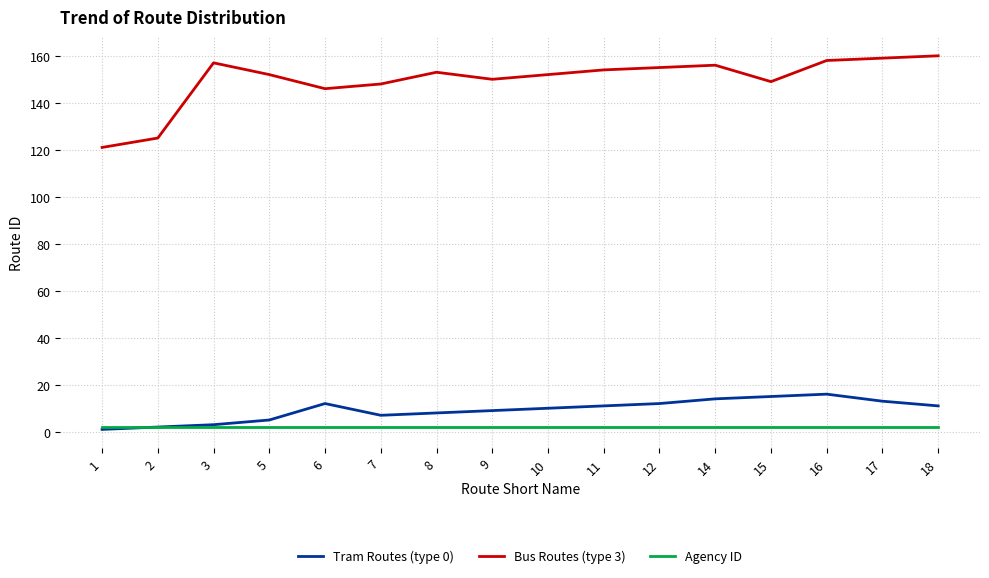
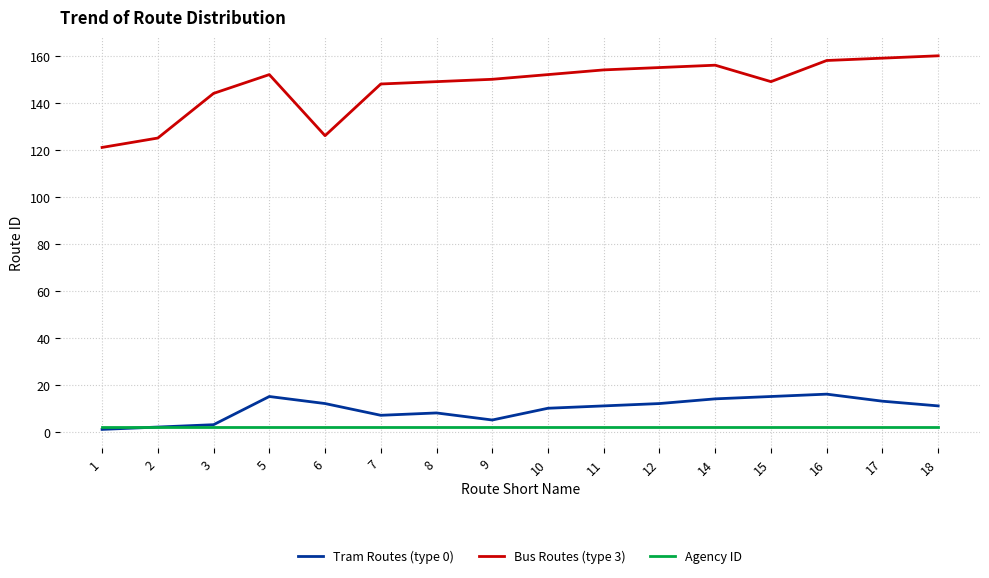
  {
    "Tram Routes (type 0)": {
-     "5": 5,
+     "5": 15,
      "6": 12,
      "7": 7,
      "8": 8,
-     "9": 9,
+     "9": 5,
      "10": 10,
      "11": 11,
      "12": 12,
      "14": 14,
      "15": 15,
      "16": 16,
      "17": 13,
      "18": 11
    },
    "Bus Routes (type 3)": {
      "1": 121,
      "2": 125,
-     "3": 157,
+     "3": 144,
      "5": 152,
-     "6": 146,
+     "6": 126,
      "7": 148,
-     "8": 153,
+     "8": 149,
      "9": 150,
      "10": 152,
      "11": 154,
      "12": 155,
      "14": 156,
      "15": 149,
      "16": 158,
      "17": 159,
      "18": 160
    },
    "Agency ID": {
      "5": 2,
      "6": 2,
      "7": 2,
      "8": 2,
      "9": 2,
      "10": 2,
      "11": 2,
      "12": 2,
      "14": 2,
      "15": 2,
      "16": 2,
      "17": 2,
      "18": 2
    }
  }
